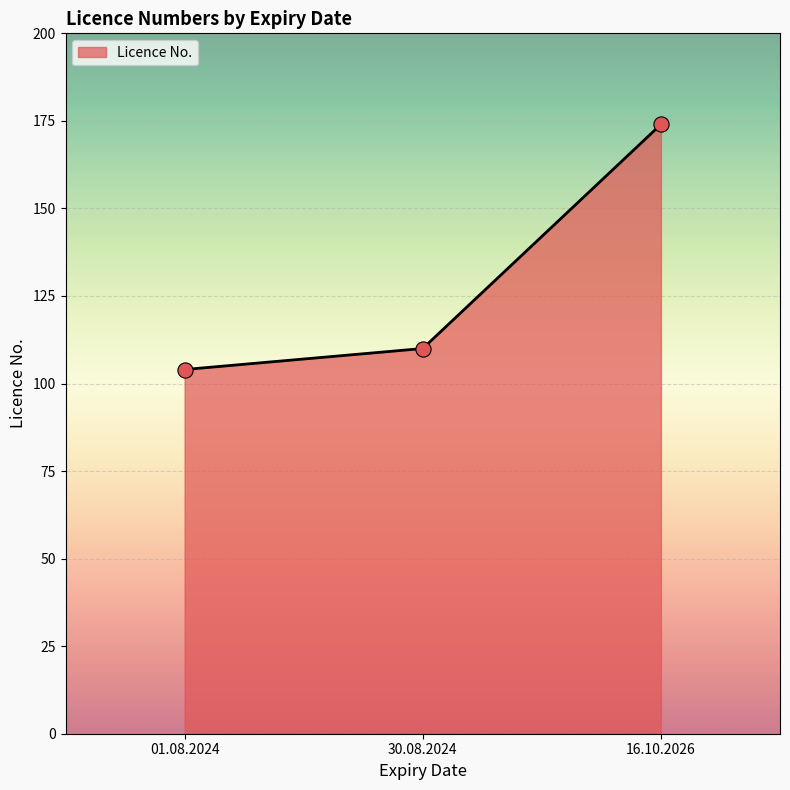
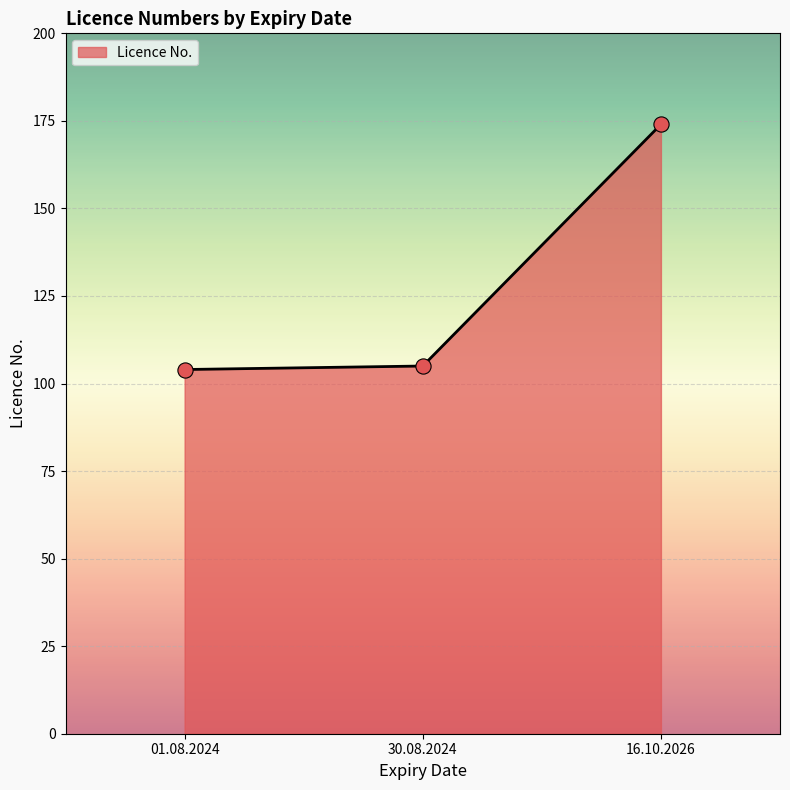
  {
    "01.08.2024": 104,
-   "30.08.2024": 110,
+   "30.08.2024": 105,
    "16.10.2026": 174
  }
